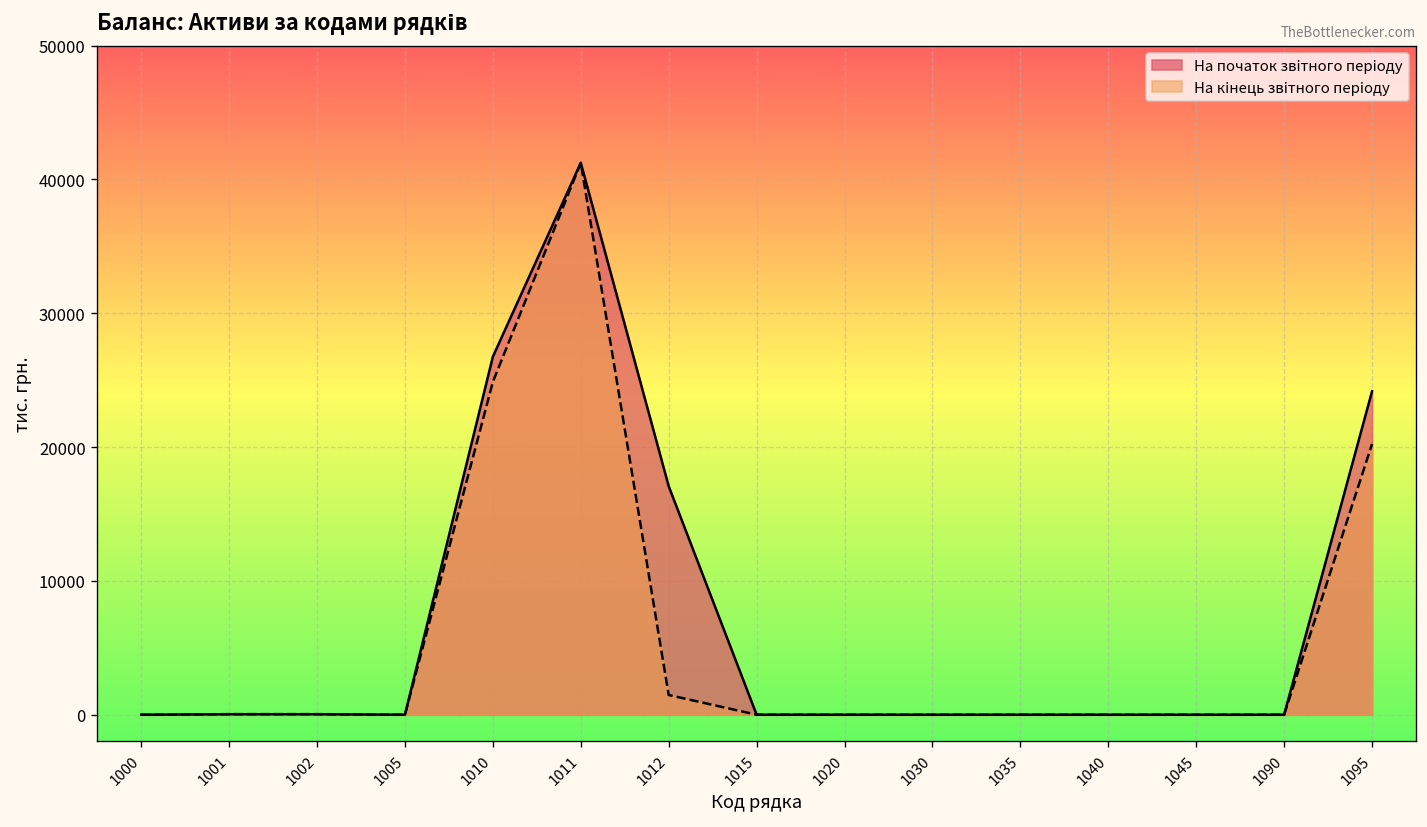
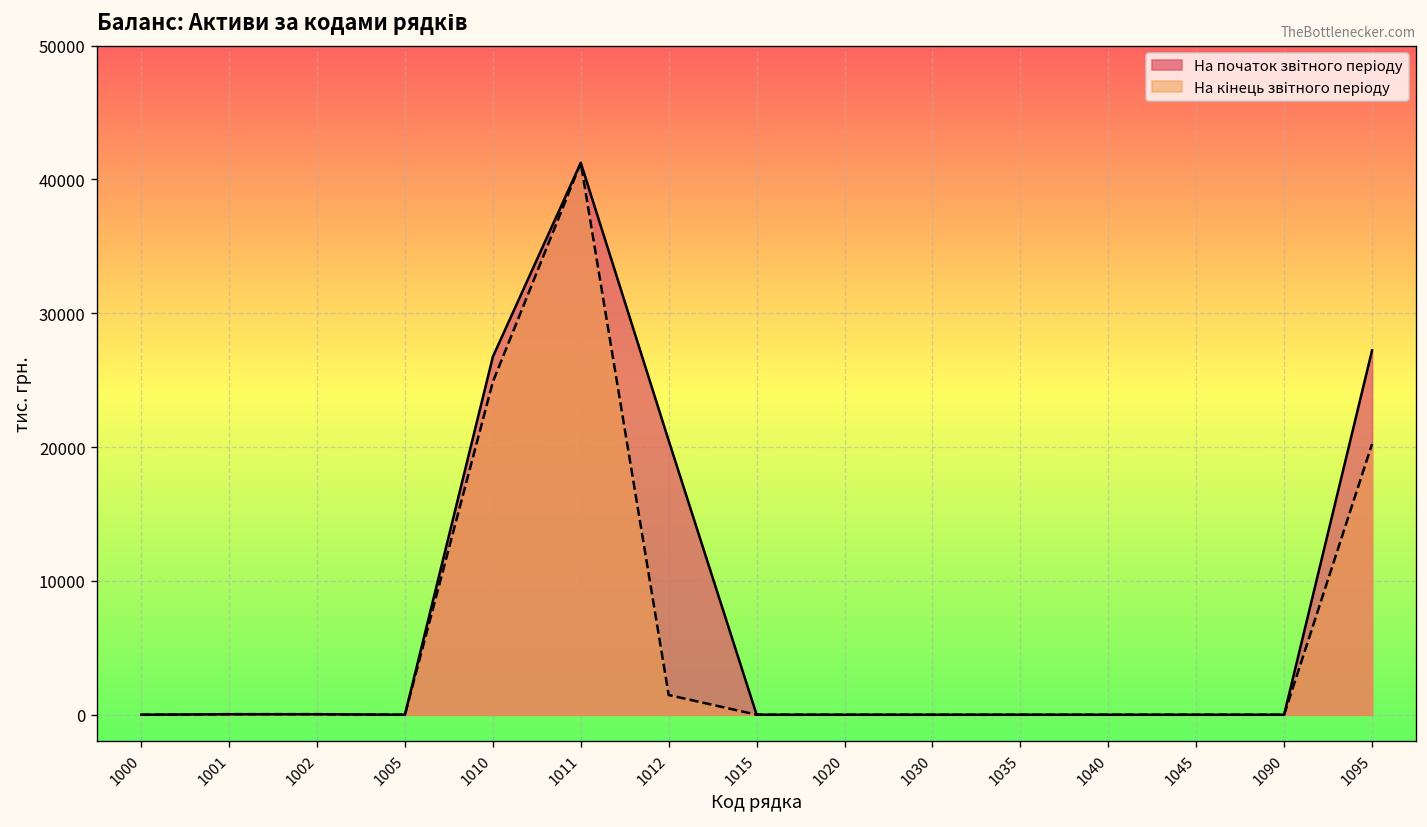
  {
    "На початок звiтного перiоду": {
      "1010": 26800,
-     "1012": 17100,
-     "1095": 24200
+     "1012": 20500,
+     "1095": 27200
    },
    "На кiнець звiтного перiоду": {
      "1010": 24900,
      "1012": 1500,
      "1095": 20200
    }
  }
